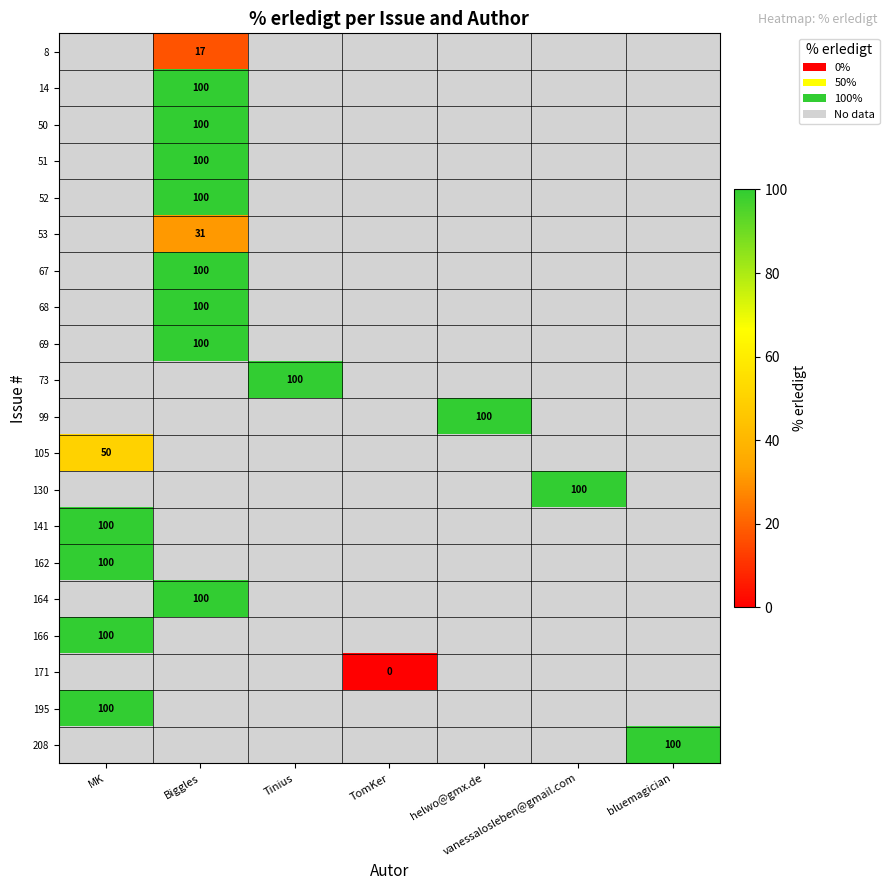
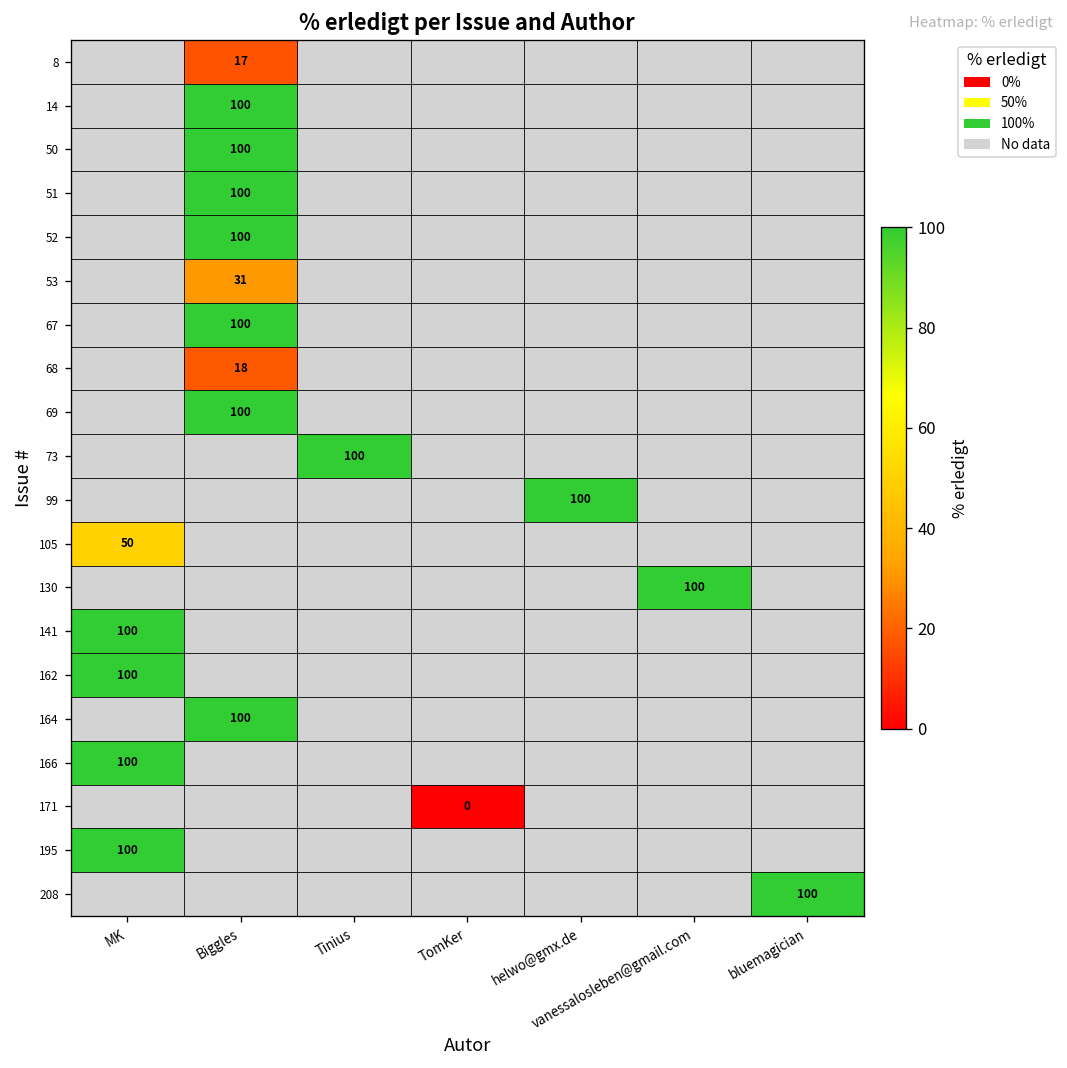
  {
    "8": {
      "Biggles": 17
    },
    "14": {
      "Biggles": 100
    },
    "50": {
      "Biggles": 100
    },
    "51": {
      "Biggles": 100
    },
    "52": {
      "Biggles": 100
    },
    "53": {
      "Biggles": 31
    },
    "67": {
      "Biggles": 100
    },
    "68": {
-     "Biggles": 100
+     "Biggles": 18
    },
    "69": {
      "Biggles": 100
    },
    "73": {
      "Tinius": 100
    },
    "99": {
      "helwo@gmx.de": 100
    },
    "105": {
      "MK": 50
    },
    "130": {
      "vanessalosleben@gmail.com": 100
    },
    "141": {
      "MK": 100
    },
    "162": {
      "MK": 100
    },
    "164": {
      "Biggles": 100
    },
    "166": {
      "MK": 100
    },
    "171": {
      "TomKer": 0
    },
    "195": {
      "MK": 100
    },
    "208": {
      "bluemagician": 100
    }
  }
